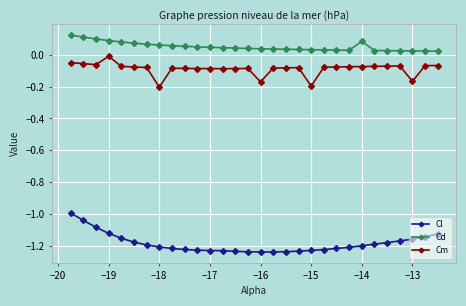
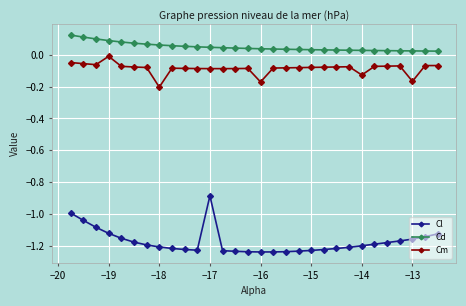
  {
    "Cl": {
      "−19": -1.12,
      "−18": -1.21,
-     "−17": -1.23,
+     "−17": -0.89,
      "−16": -1.24,
      "−15": -1.23,
      "−14": -1.20
    },
    "Cd": {
      "−19": 0.09,
      "−18": 0.06,
      "−17": 0.05,
      "−16": 0.04,
      "−15": 0.03,
-     "−14": 0.08,
+     "−14": 0.03,
      "−13": 0.02
    },
    "Cm": {
      "−19": -0.01,
      "−18": -0.20,
      "−17": -0.09,
      "−16": -0.17,
-     "−15": -0.20,
-     "−14": -0.07,
+     "−15": -0.08,
+     "−14": -0.13,
      "−13": -0.17
    }
  }
